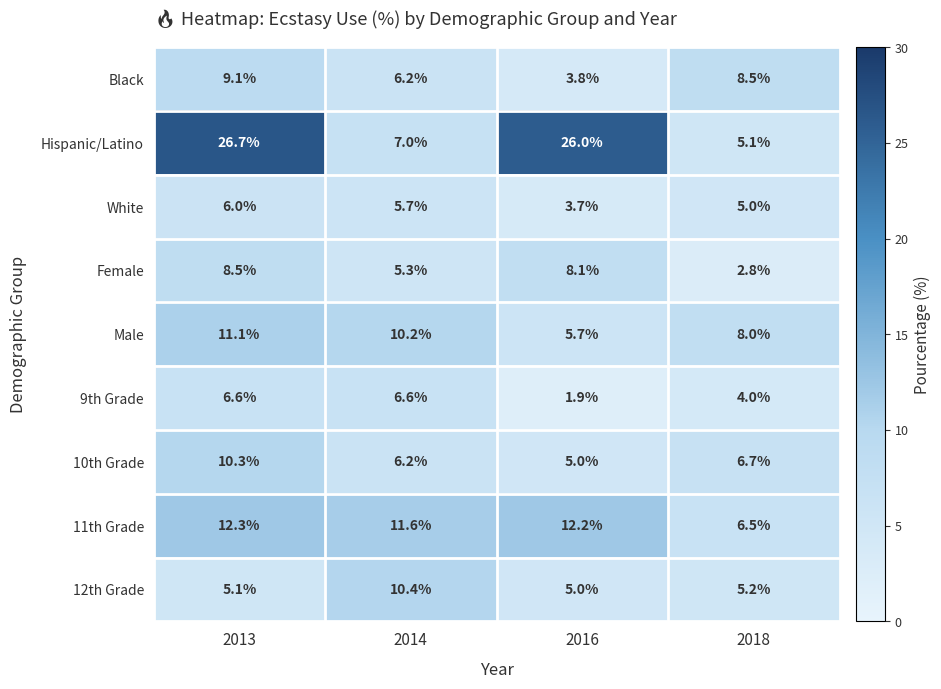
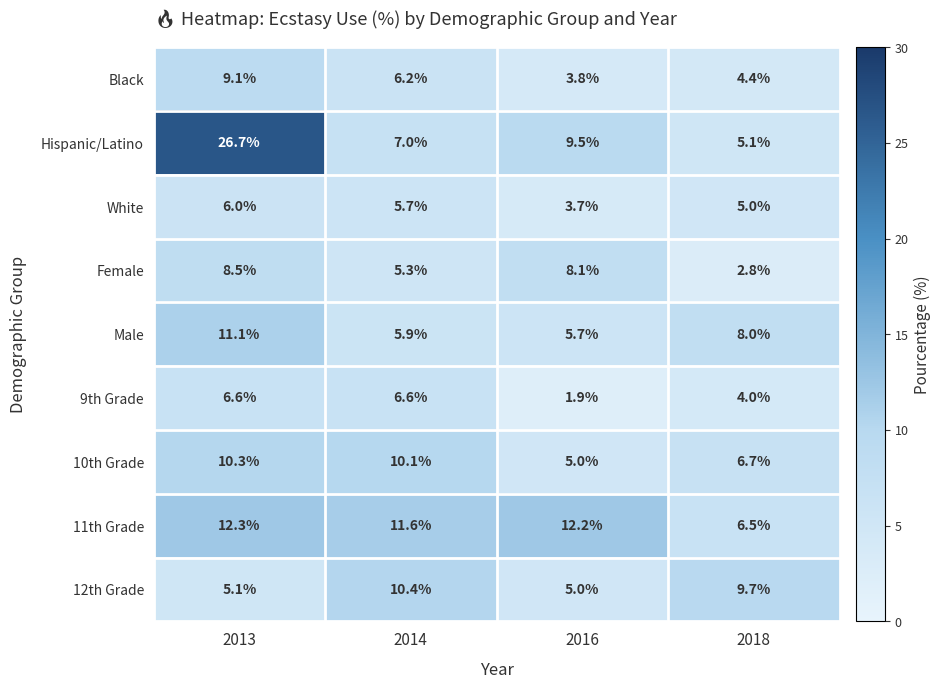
  {
    "Black": {
      "2013": "9.1%",
      "2014": "6.2%",
      "2016": "3.8%",
-     "2018": "8.5%"
+     "2018": "4.4%"
    },
    "Hispanic/Latino": {
      "2013": "26.7%",
      "2014": "7.0%",
-     "2016": "26.0%",
+     "2016": "9.5%",
      "2018": "5.1%"
    },
    "White": {
      "2013": "6.0%",
      "2014": "5.7%",
      "2016": "3.7%",
      "2018": "5.0%"
    },
    "Female": {
      "2013": "8.5%",
      "2014": "5.3%",
      "2016": "8.1%",
      "2018": "2.8%"
    },
    "Male": {
      "2013": "11.1%",
-     "2014": "10.2%",
+     "2014": "5.9%",
      "2016": "5.7%",
      "2018": "8.0%"
    },
    "9th Grade": {
      "2013": "6.6%",
      "2014": "6.6%",
      "2016": "1.9%",
      "2018": "4.0%"
    },
    "10th Grade": {
      "2013": "10.3%",
-     "2014": "6.2%",
+     "2014": "10.1%",
      "2016": "5.0%",
      "2018": "6.7%"
    },
    "11th Grade": {
      "2013": "12.3%",
      "2014": "11.6%",
      "2016": "12.2%",
      "2018": "6.5%"
    },
    "12th Grade": {
      "2013": "5.1%",
      "2014": "10.4%",
      "2016": "5.0%",
-     "2018": "5.2%"
+     "2018": "9.7%"
    }
  }
